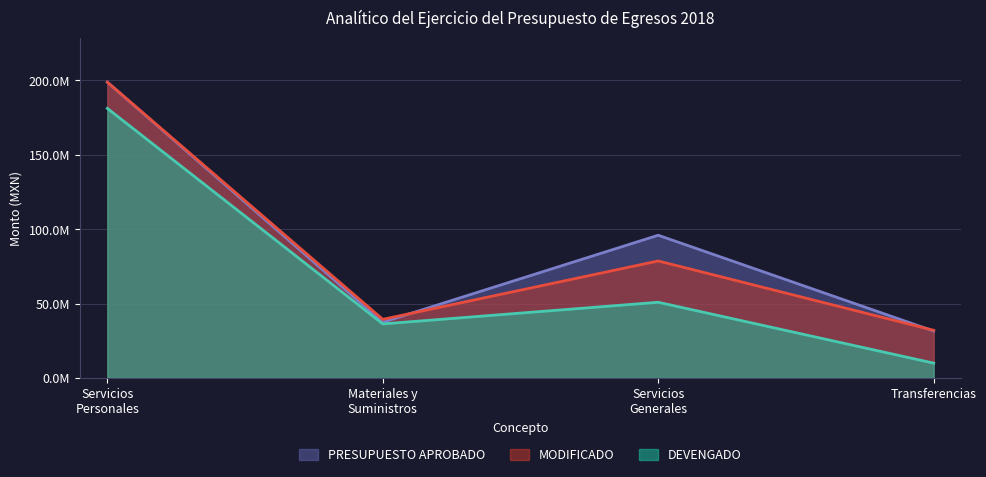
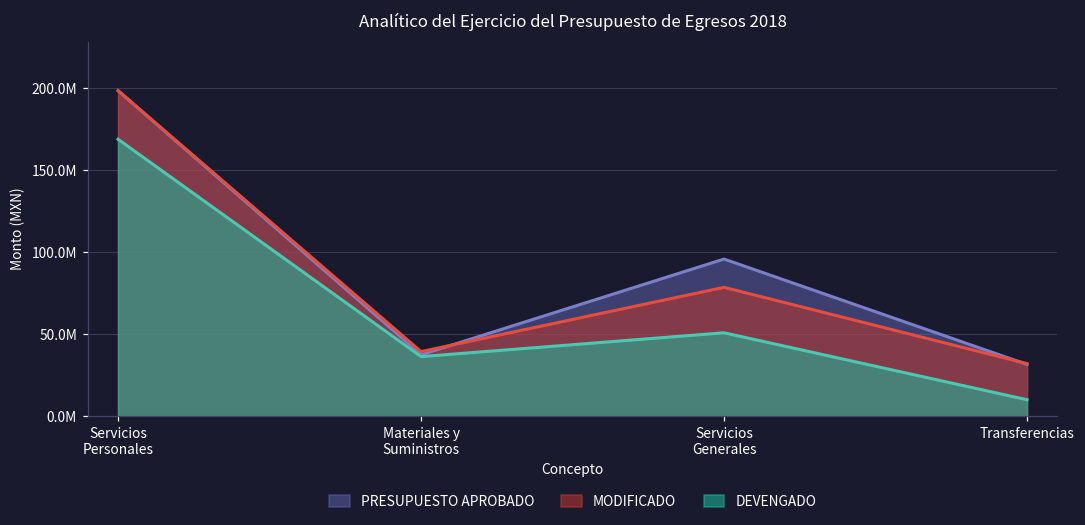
  {
    "PRESUPUESTO APROBADO": {
      "Servicios Generales": 96000000
    },
    "MODIFICADO": {
      "Materiales y Suministros": 39000000,
      "Servicios Generales": 79000000
    },
    "DEVENGADO": {
-     "Servicios Personales": 181000000,
+     "Servicios Personales": 169000000,
      "Servicios Generales": 51000000,
      "Transferencias": 10000000
    }
  }
